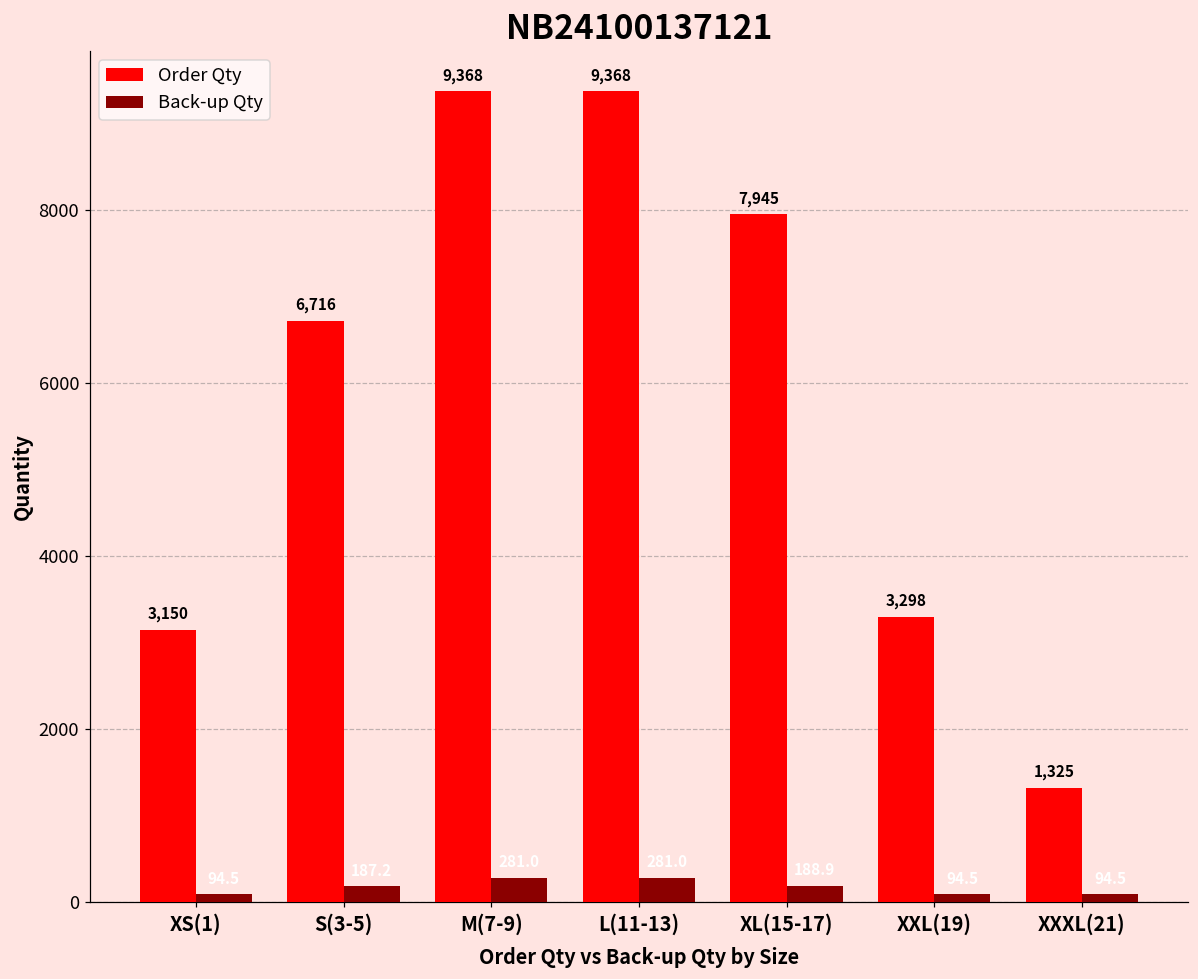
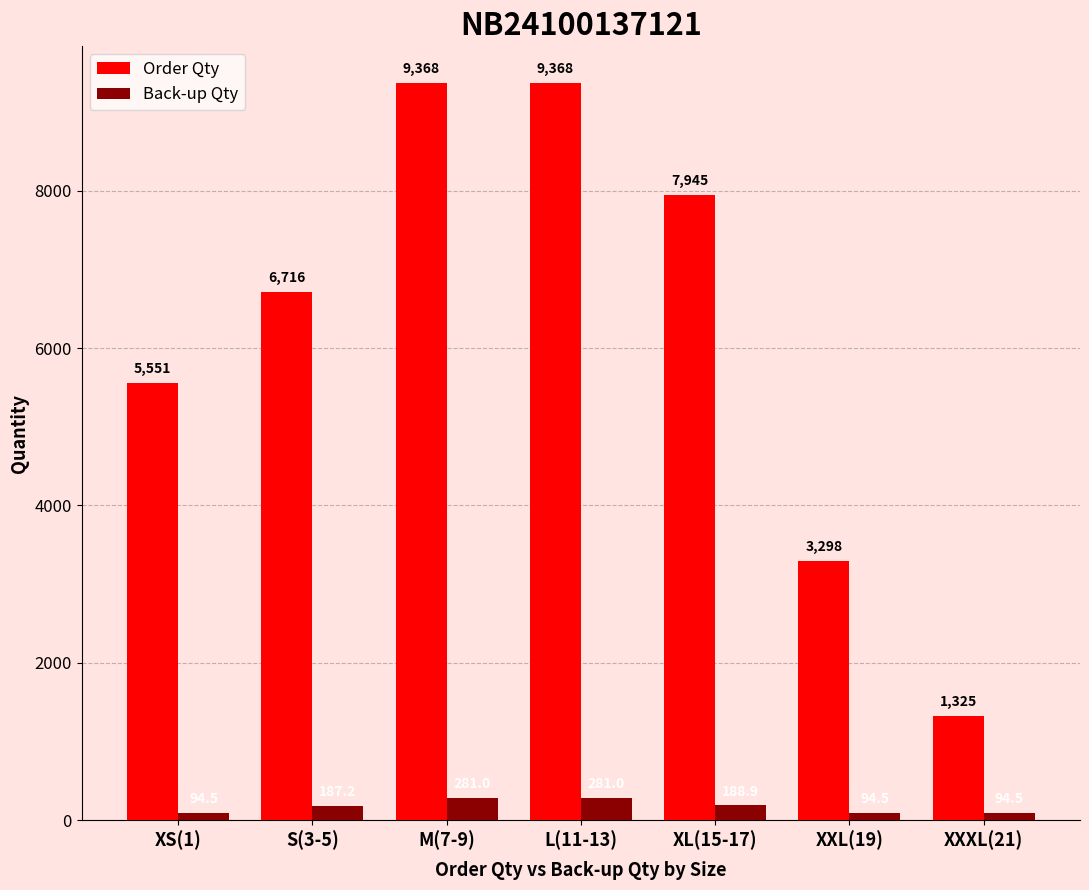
  {
    "Order Qty": {
-     "XS(1)": "3,150",
+     "XS(1)": "5,551",
      "S(3-5)": "6,716",
      "M(7-9)": "9,368",
      "L(11-13)": "9,368",
      "XL(15-17)": "7,945",
      "XXL(19)": "3,298",
      "XXXL(21)": "1,325"
    },
    "Back-up Qty": {
      "XS(1)": "100",
      "S(3-5)": "200",
      "M(7-9)": "300",
      "L(11-13)": "300",
      "XL(15-17)": "200",
      "XXL(19)": "100",
      "XXXL(21)": "100"
    }
  }
